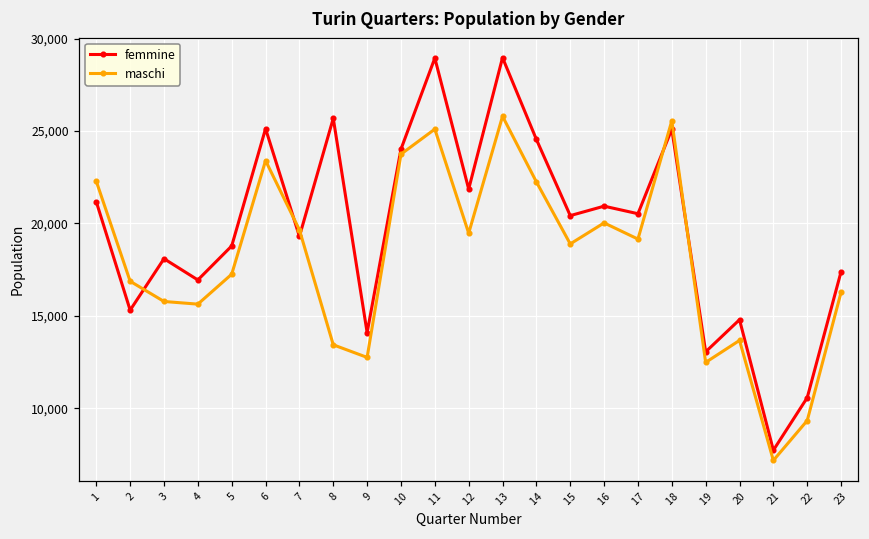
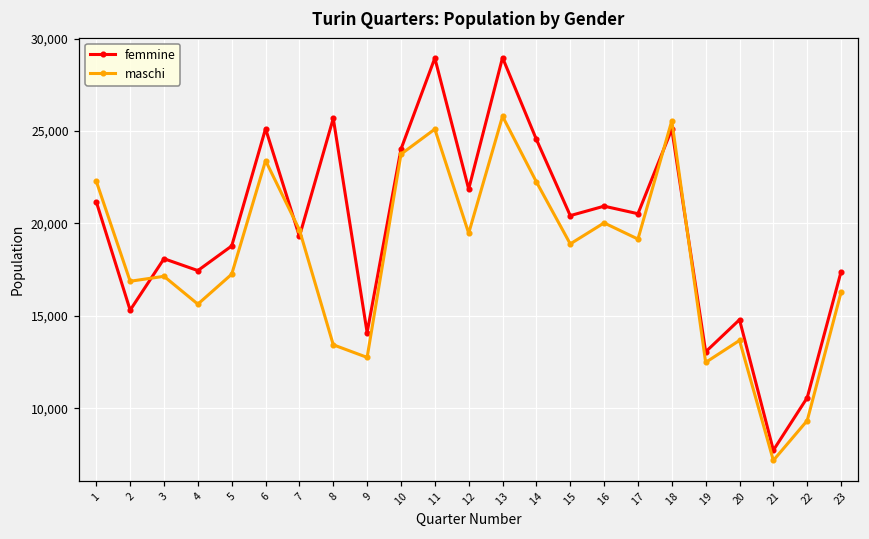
  {
    "femmine": {
      "1": "21,200",
      "2": "15,300",
      "3": "18,100",
-     "4": "16,900",
+     "4": "17,500",
      "5": "18,800",
      "6": "25,100",
      "7": "19,300",
      "8": "25,700",
      "9": "14,100",
      "10": "24,000",
      "11": "28,900",
      "12": "21,900",
      "13": "29,000",
      "14": "24,500",
      "15": "20,400",
      "16": "20,900",
      "17": "20,500",
      "18": "25,100",
      "19": "13,100",
      "20": "14,800",
      "21": "7,700",
      "22": "10,600",
      "23": "17,400"
    },
    "maschi": {
      "1": "22,300",
      "2": "16,900",
-     "3": "15,800",
+     "3": "17,100",
      "4": "15,600",
      "5": "17,300",
      "6": "23,400",
      "7": "19,700",
      "8": "13,400",
      "9": "12,800",
      "10": "23,700",
      "11": "25,100",
      "12": "19,500",
      "13": "25,800",
      "14": "22,200",
      "15": "18,900",
      "16": "20,000",
      "17": "19,200",
      "18": "25,600",
      "19": "12,500",
      "20": "13,700",
      "21": "7,200",
      "22": "9,300",
      "23": "16,300"
    }
  }
